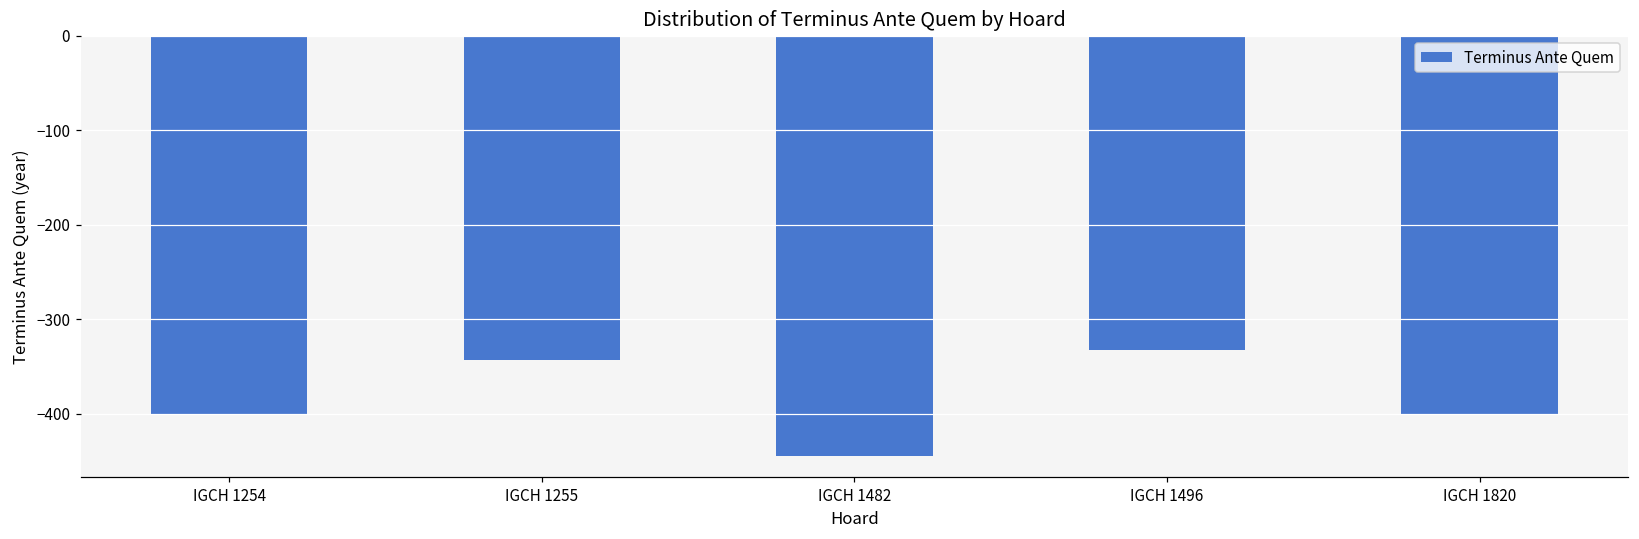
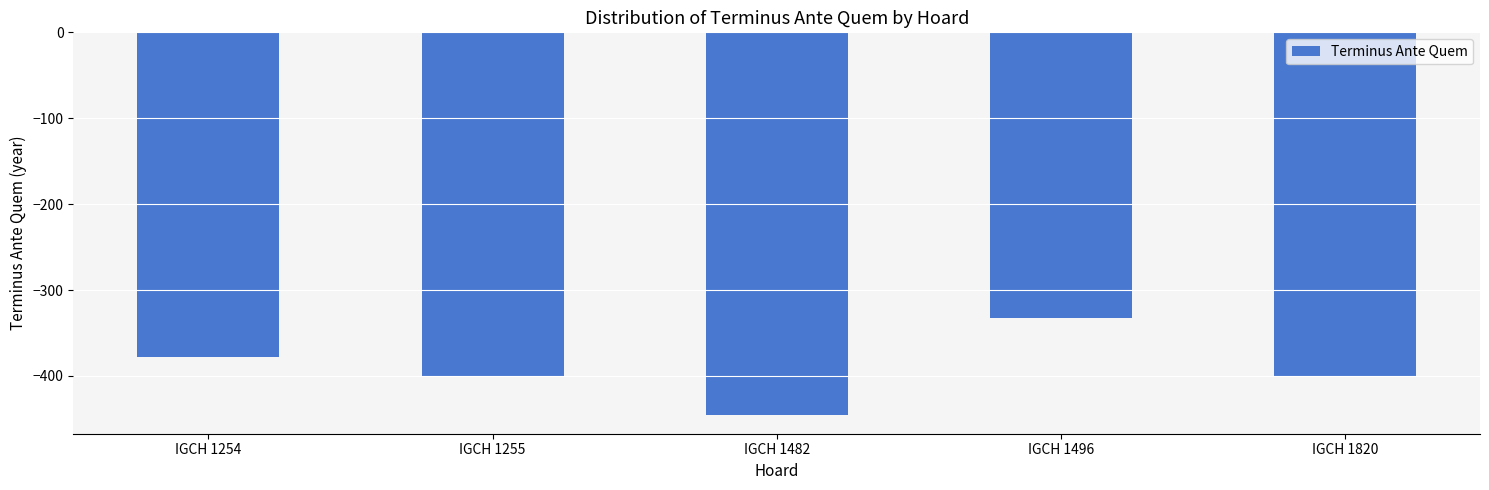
  {
-   "IGCH 1254": -400,
-   "IGCH 1255": -340,
+   "IGCH 1254": -380,
+   "IGCH 1255": -400,
    "IGCH 1482": -450,
    "IGCH 1496": -330,
    "IGCH 1820": -400
  }
